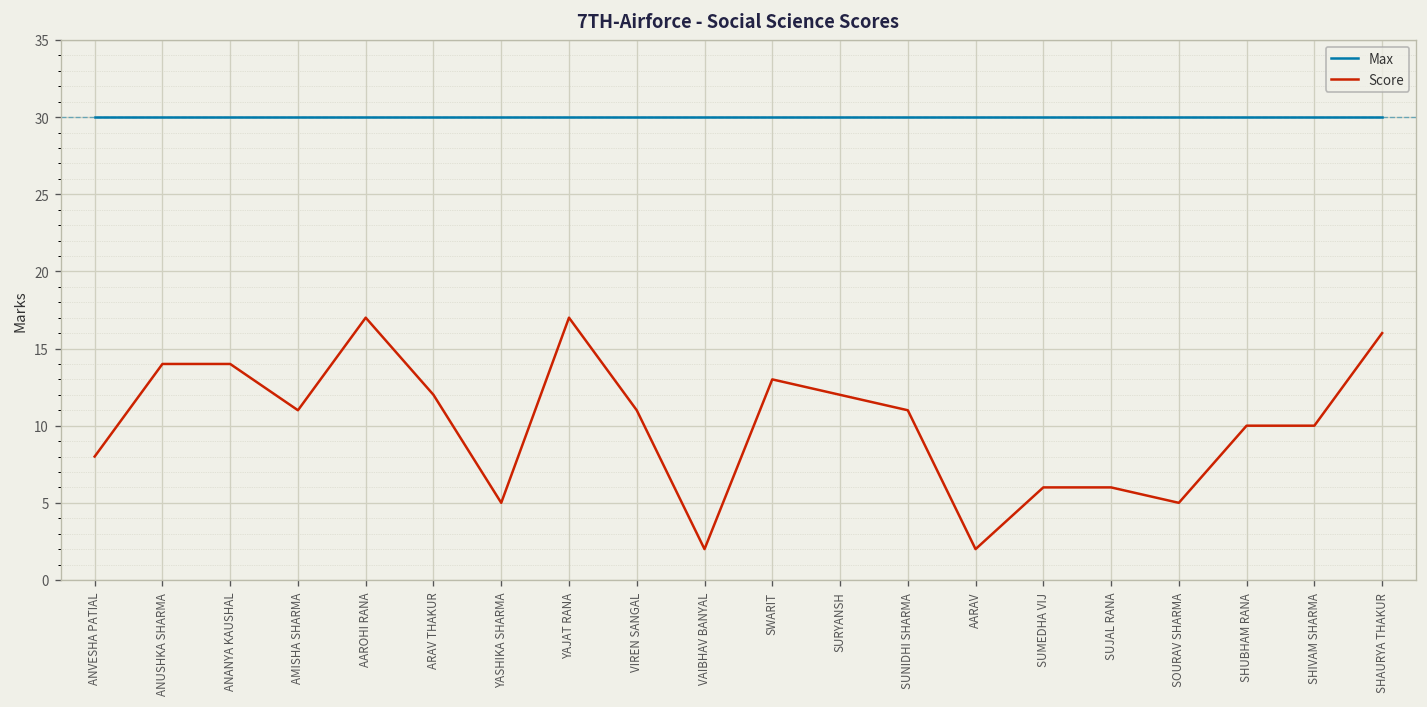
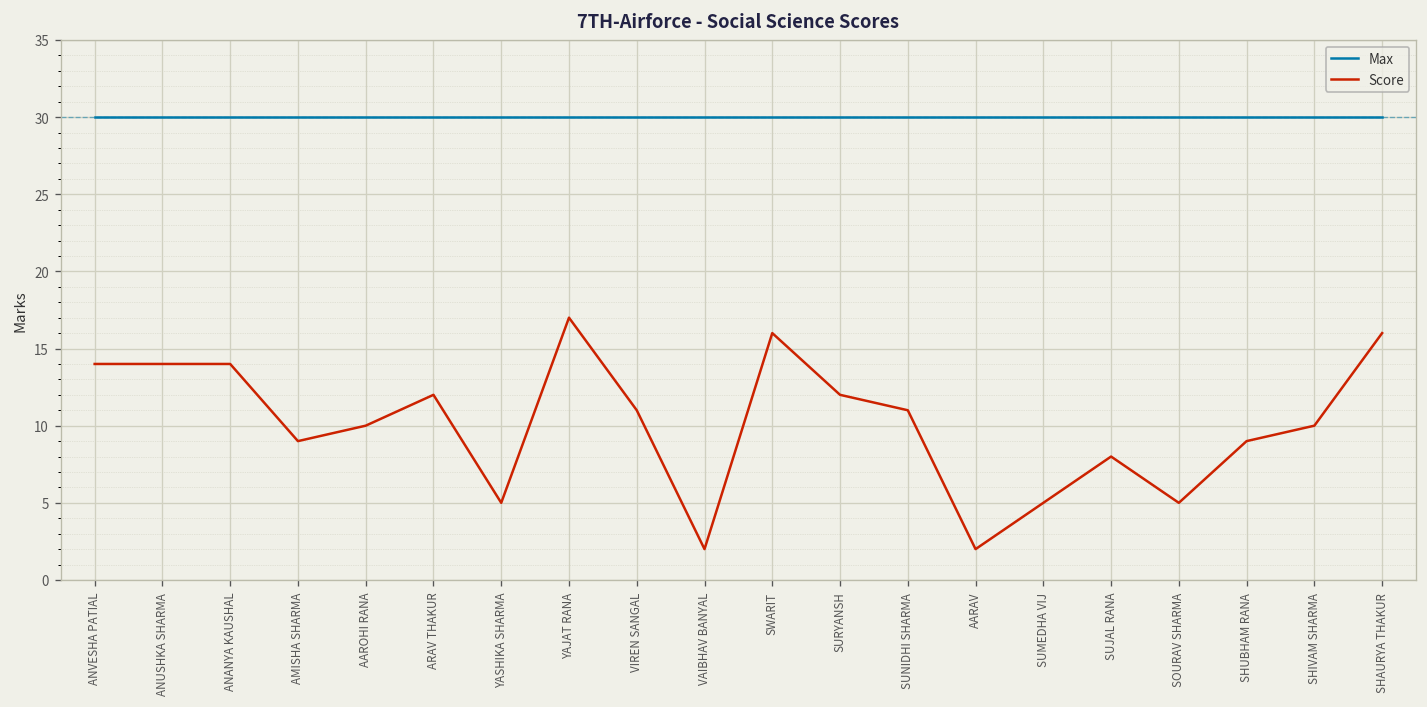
  {
    "Max": {
      "ANVESHA PATIAL": 30,
      "ANUSHKA SHARMA": 30,
      "ANANYA KAUSHAL": 30,
      "AMISHA SHARMA": 30,
      "AAROHI RANA": 30,
      "ARAV THAKUR": 30,
      "YASHIKA SHARMA": 30,
      "YAJAT RANA": 30,
      "VIREN SANGAL": 30,
      "VAIBHAV BANYAL": 30,
      "SWARIT": 30,
      "SURYANSH": 30,
      "SUNIDHI SHARMA": 30,
      "AARAV": 30,
      "SUMEDHA VIJ": 30,
      "SUJAL RANA": 30,
      "SOURAV SHARMA": 30,
      "SHUBHAM RANA": 30,
      "SHIVAM SHARMA": 30,
      "SHAURYA THAKUR": 30
    },
    "Score": {
-     "ANVESHA PATIAL": 8,
+     "ANVESHA PATIAL": 14,
      "ANUSHKA SHARMA": 14,
      "ANANYA KAUSHAL": 14,
-     "AMISHA SHARMA": 11,
-     "AAROHI RANA": 17,
+     "AMISHA SHARMA": 9,
+     "AAROHI RANA": 10,
      "ARAV THAKUR": 12,
      "YASHIKA SHARMA": 5,
      "YAJAT RANA": 17,
      "VIREN SANGAL": 11,
      "VAIBHAV BANYAL": 2,
-     "SWARIT": 13,
+     "SWARIT": 16,
      "SURYANSH": 12,
      "SUNIDHI SHARMA": 11,
      "AARAV": 2,
-     "SUMEDHA VIJ": 6,
-     "SUJAL RANA": 6,
+     "SUMEDHA VIJ": 5,
+     "SUJAL RANA": 8,
      "SOURAV SHARMA": 5,
-     "SHUBHAM RANA": 10,
+     "SHUBHAM RANA": 9,
      "SHIVAM SHARMA": 10,
      "SHAURYA THAKUR": 16
    }
  }
